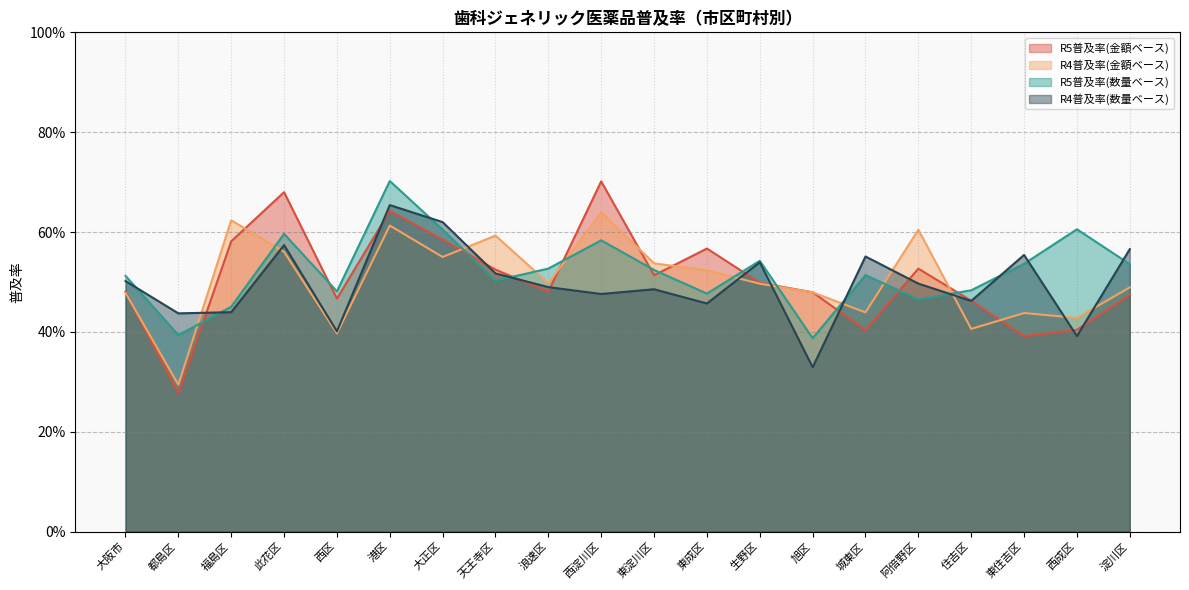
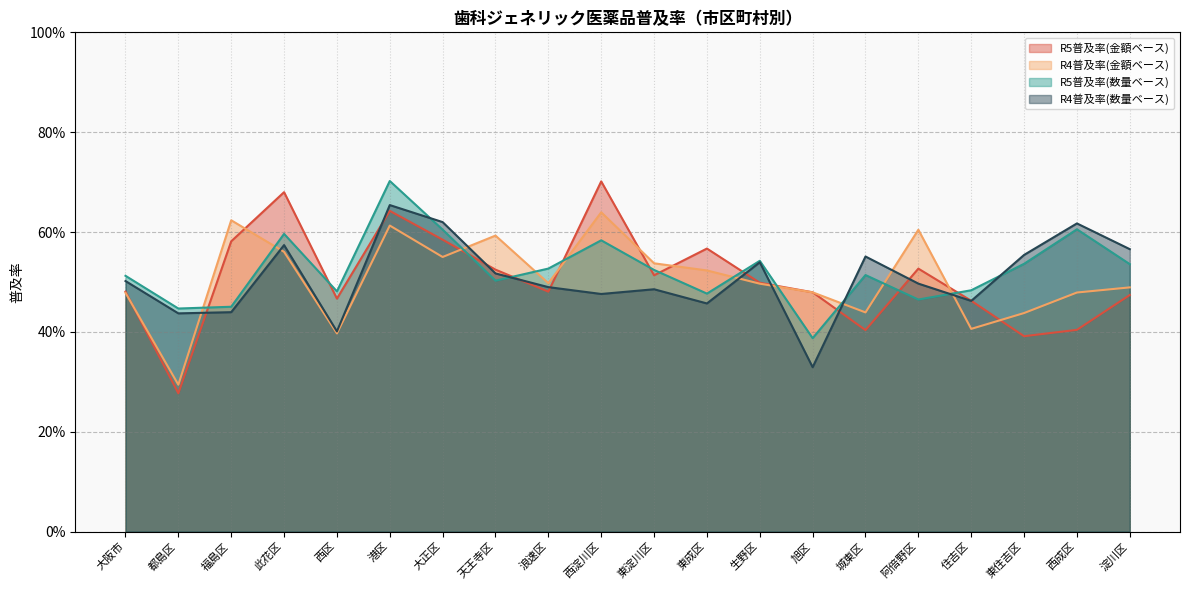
  {
    "R5普及率(金額ベース)": {
      "都島区": "28%",
      "福島区": "58%",
      "此花区": "68%",
      "西区": "47%",
      "港区": "64%",
      "大正区": "58%",
      "天王寺区": "52%",
      "浪速区": "48%",
      "西淀川区": "70%",
      "東淀川区": "51%",
      "東成区": "57%",
      "城東区": "40%",
      "阿倍野区": "53%",
      "東住吉区": "39%",
      "西成区": "40%",
      "淀川区": "47%"
    },
    "R4普及率(金額ベース)": {
      "都島区": "29%",
      "福島区": "62%",
      "此花区": "56%",
      "港区": "61%",
      "大正区": "55%",
      "天王寺区": "59%",
      "浪速区": "50%",
      "西淀川区": "64%",
      "東淀川区": "54%",
      "東成区": "52%",
      "城東区": "44%",
      "阿倍野区": "60%",
      "住吉区": "41%",
      "東住吉区": "44%",
-     "西成区": "43%",
+     "西成区": "48%",
      "淀川区": "49%"
    },
    "R5普及率(数量ベース)": {
      "大阪市": "51%",
-     "都島区": "39%",
+     "都島区": "45%",
      "福島区": "45%",
      "此花区": "60%",
      "西区": "48%",
      "港区": "70%",
      "大正区": "60%",
      "天王寺区": "50%",
      "浪速区": "53%",
      "西淀川区": "58%",
      "東淀川区": "52%",
      "東成区": "48%",
      "旭区": "39%",
      "城東区": "51%",
      "阿倍野区": "46%",
      "住吉区": "48%",
      "東住吉区": "54%",
      "西成区": "61%",
      "淀川区": "54%"
    },
    "R4普及率(数量ベース)": {
      "大阪市": "50%",
      "都島区": "44%",
      "福島区": "44%",
      "此花区": "57%",
      "港区": "65%",
      "大正区": "62%",
      "天王寺区": "52%",
      "浪速区": "49%",
      "西淀川区": "48%",
      "東淀川区": "49%",
      "東成区": "46%",
      "旭区": "33%",
      "城東区": "55%",
      "阿倍野区": "50%",
      "東住吉区": "55%",
-     "西成区": "39%",
+     "西成区": "62%",
      "淀川区": "57%"
    }
  }
